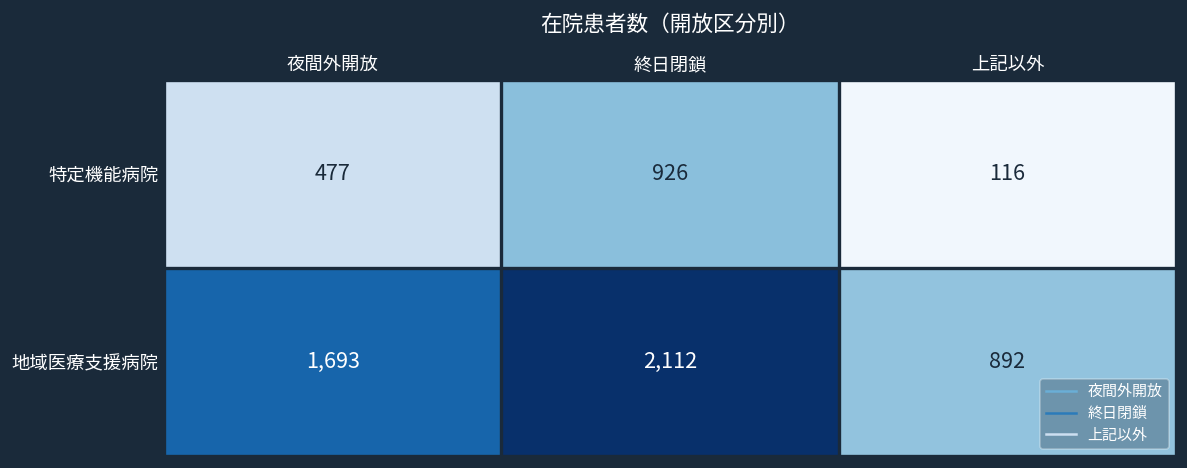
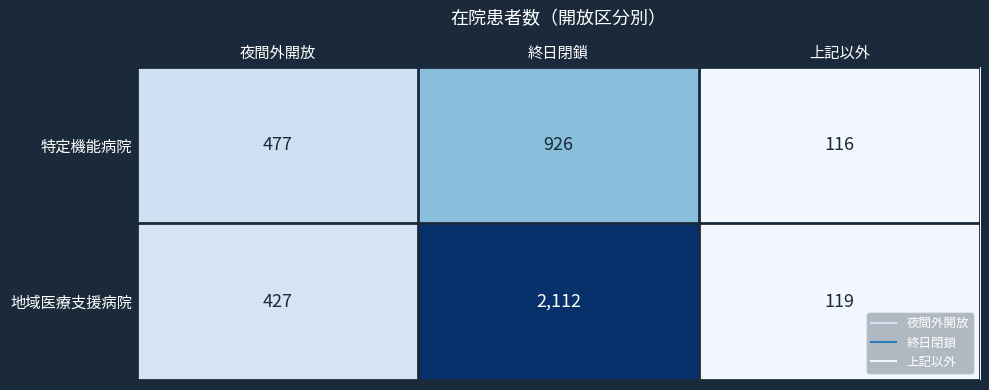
  {
    "特定機能病院": {
      "夜間外開放": "477",
      "終日閉鎖": "926",
      "上記以外": "116"
    },
    "地域医療支援病院": {
-     "夜間外開放": "1,693",
+     "夜間外開放": "427",
      "終日閉鎖": "2,112",
-     "上記以外": "892"
+     "上記以外": "119"
    }
  }
